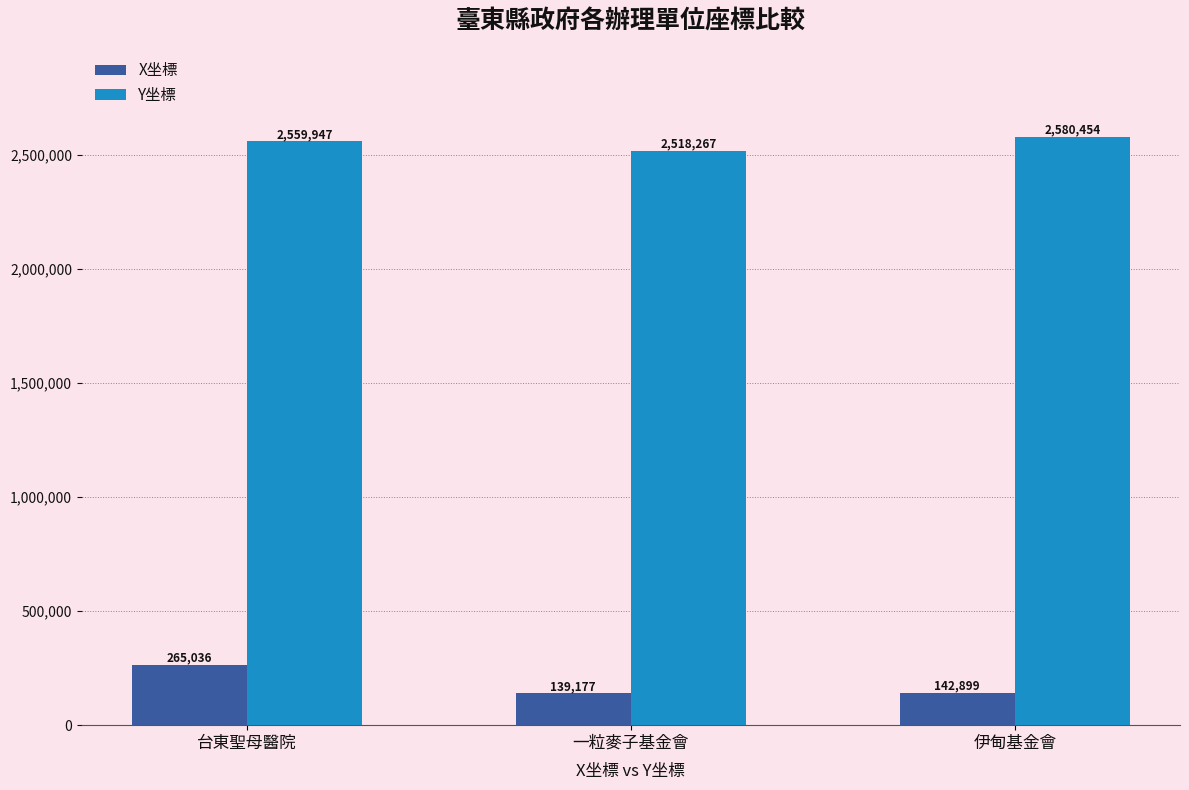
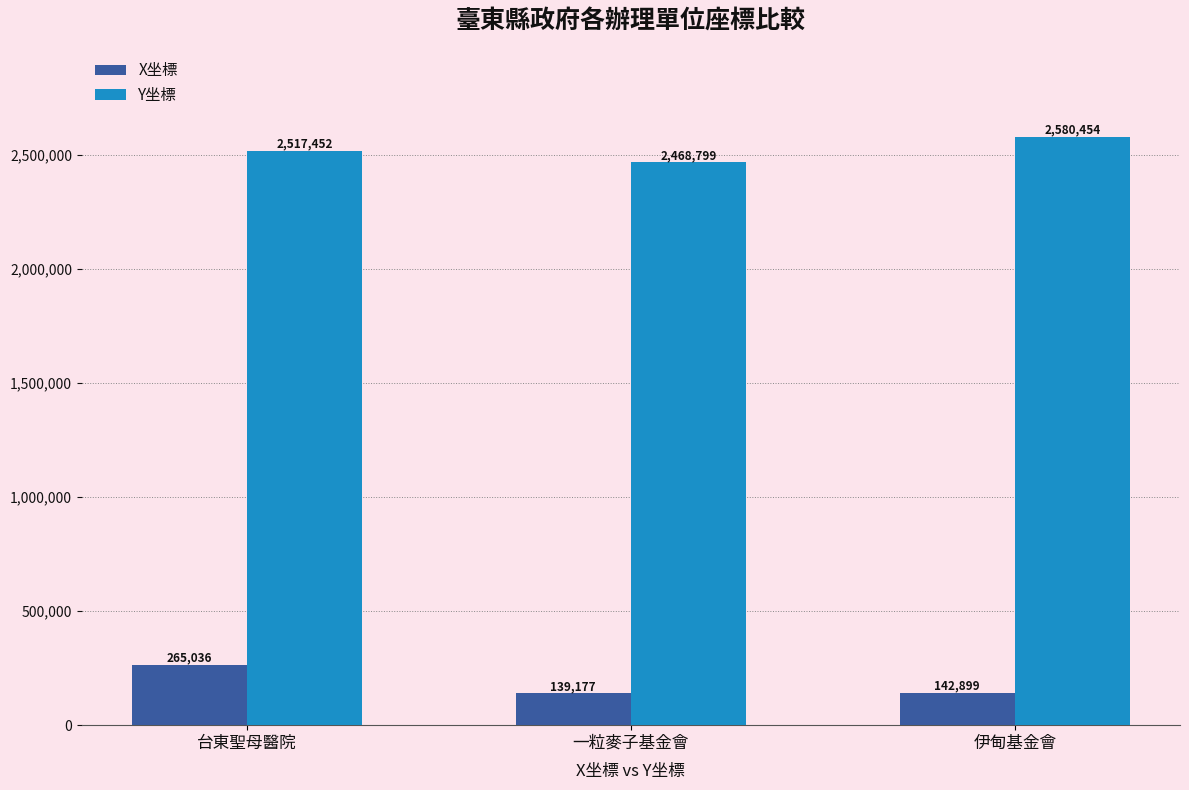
  {
    "X坐標": {
      "台東聖母醫院": "265,036",
      "一粒麥子基金會": "139,177",
      "伊甸基金會": "142,899"
    },
    "Y坐標": {
-     "台東聖母醫院": "2,559,947",
-     "一粒麥子基金會": "2,518,267",
+     "台東聖母醫院": "2,517,452",
+     "一粒麥子基金會": "2,468,799",
      "伊甸基金會": "2,580,454"
    }
  }
